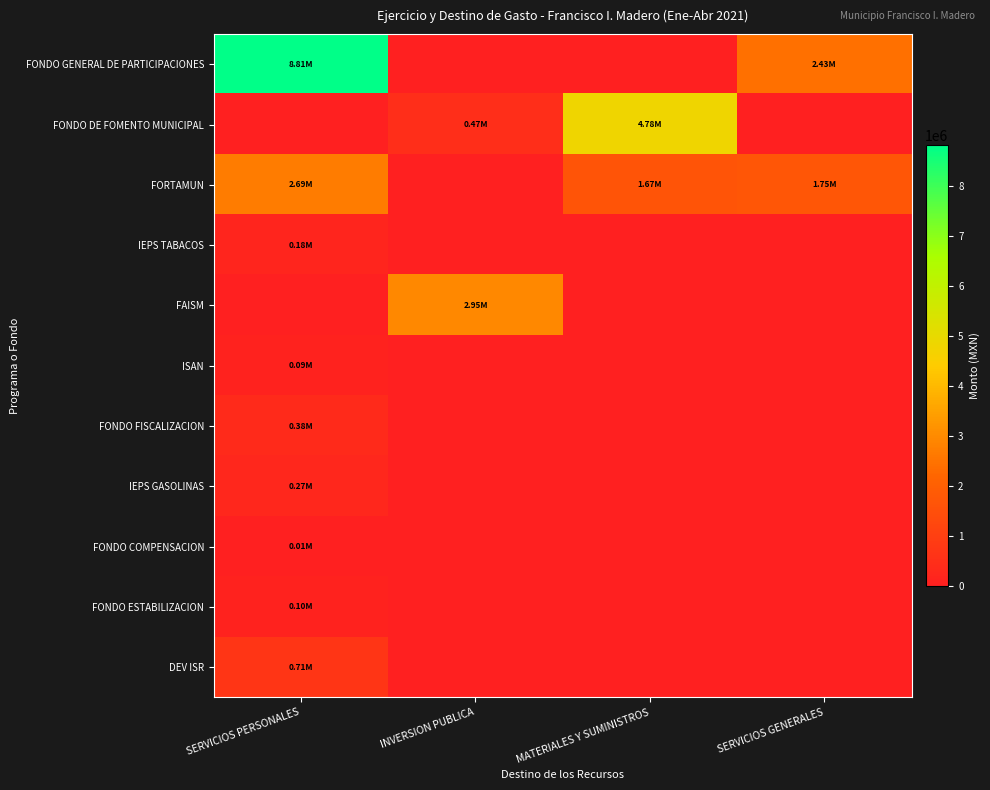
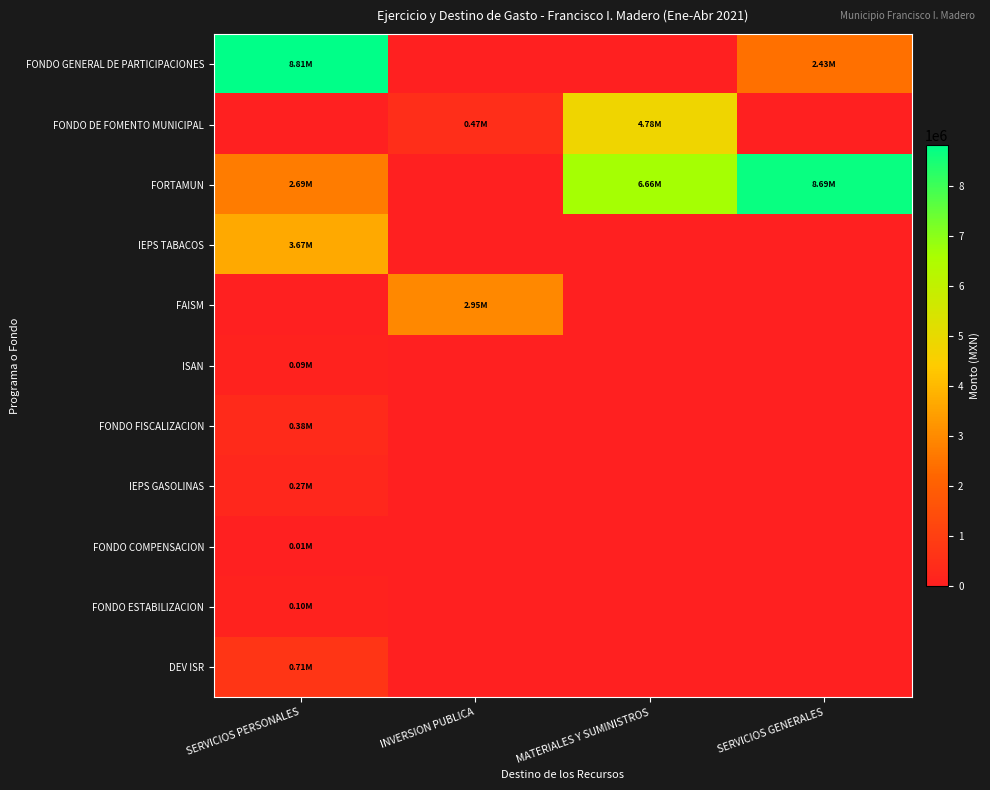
  {
    "FONDO GENERAL DE PARTICIPACIONES": {
      "SERVICIOS PERSONALES": "8.81M",
      "SERVICIOS GENERALES": "2.43M"
    },
    "FONDO DE FOMENTO MUNICIPAL": {
      "INVERSION PUBLICA": "0.47M",
      "MATERIALES Y SUMINISTROS": "4.78M"
    },
    "FORTAMUN": {
      "SERVICIOS PERSONALES": "2.69M",
-     "MATERIALES Y SUMINISTROS": "1.67M",
-     "SERVICIOS GENERALES": "1.75M"
+     "MATERIALES Y SUMINISTROS": "6.66M",
+     "SERVICIOS GENERALES": "8.69M"
    },
    "IEPS TABACOS": {
-     "SERVICIOS PERSONALES": "0.18M"
+     "SERVICIOS PERSONALES": "3.67M"
    },
    "FAISM": {
      "INVERSION PUBLICA": "2.95M"
    },
    "ISAN": {
      "SERVICIOS PERSONALES": "0.09M"
    },
    "FONDO FISCALIZACION": {
      "SERVICIOS PERSONALES": "0.38M"
    },
    "IEPS GASOLINAS": {
      "SERVICIOS PERSONALES": "0.27M"
    },
    "FONDO COMPENSACION": {
      "SERVICIOS PERSONALES": "0.01M"
    },
    "FONDO ESTABILIZACION": {
      "SERVICIOS PERSONALES": "0.10M"
    },
    "DEV ISR": {
      "SERVICIOS PERSONALES": "0.71M"
    }
  }
